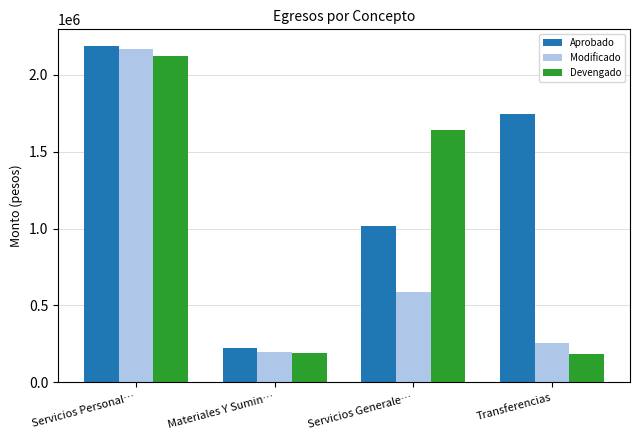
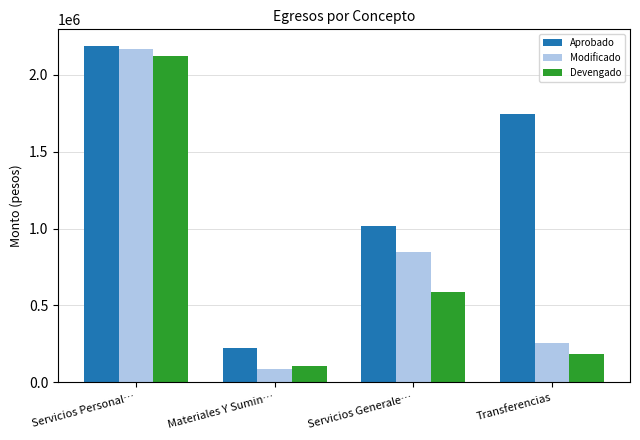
  {
    "Aprobado": {
      "Servicios Personal…": 2190000,
      "Materiales Y Sumin…": 230000,
      "Servicios Generale…": 1020000,
      "Transferencias": 1750000
    },
    "Modificado": {
      "Servicios Personal…": 2170000,
-     "Materiales Y Sumin…": 200000,
-     "Servicios Generale…": 590000,
+     "Materiales Y Sumin…": 80000,
+     "Servicios Generale…": 850000,
      "Transferencias": 260000
    },
    "Devengado": {
      "Servicios Personal…": 2120000,
-     "Materiales Y Sumin…": 190000,
-     "Servicios Generale…": 1640000,
+     "Materiales Y Sumin…": 110000,
+     "Servicios Generale…": 590000,
      "Transferencias": 190000
    }
  }
